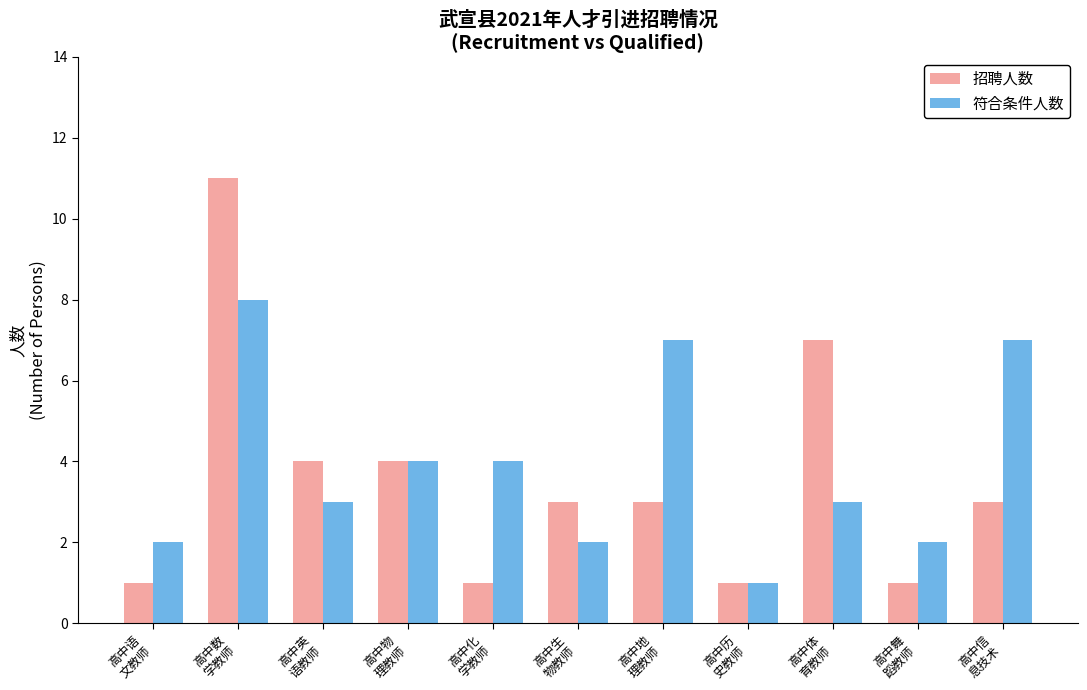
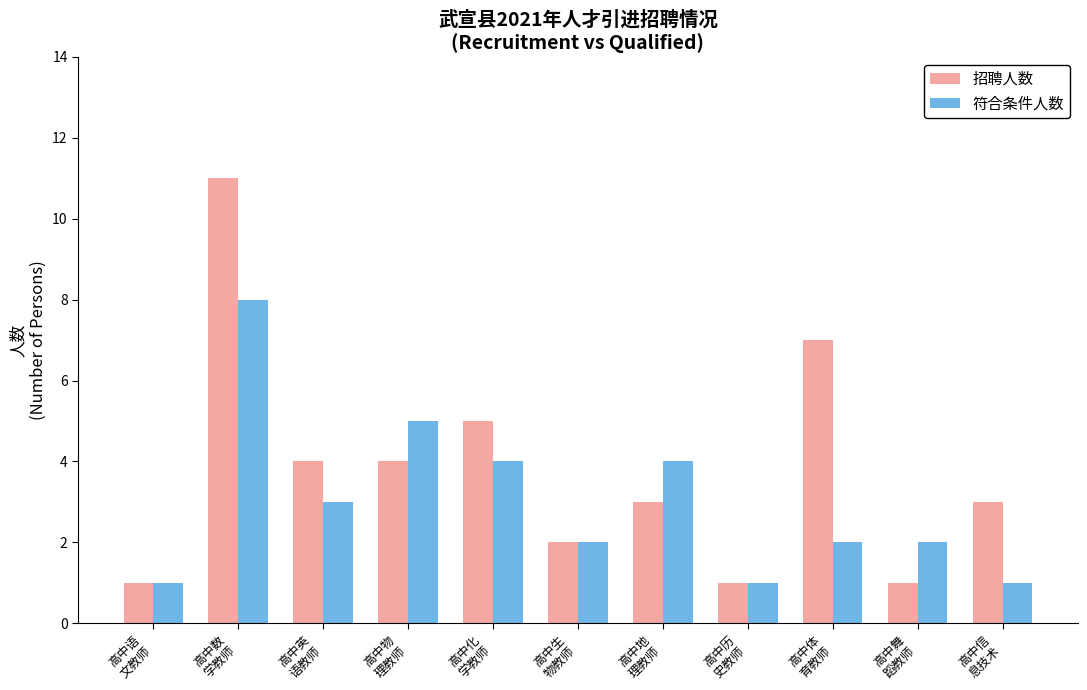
  {
    "招聘人数": {
      "高中语 文教师": 1,
      "高中数 学教师": 11,
      "高中英 语教师": 4,
      "高中物 理教师": 4,
-     "高中化 学教师": 1,
-     "高中生 物教师": 3,
+     "高中化 学教师": 5,
+     "高中生 物教师": 2,
      "高中地 理教师": 3,
      "高中历 史教师": 1,
      "高中体 育教师": 7,
      "高中舞 蹈教师": 1,
      "高中信 息技术": 3
    },
    "符合条件人数": {
-     "高中语 文教师": 2,
+     "高中语 文教师": 1,
      "高中数 学教师": 8,
      "高中英 语教师": 3,
-     "高中物 理教师": 4,
+     "高中物 理教师": 5,
      "高中化 学教师": 4,
      "高中生 物教师": 2,
-     "高中地 理教师": 7,
+     "高中地 理教师": 4,
      "高中历 史教师": 1,
-     "高中体 育教师": 3,
+     "高中体 育教师": 2,
      "高中舞 蹈教师": 2,
-     "高中信 息技术": 7
+     "高中信 息技术": 1
    }
  }
